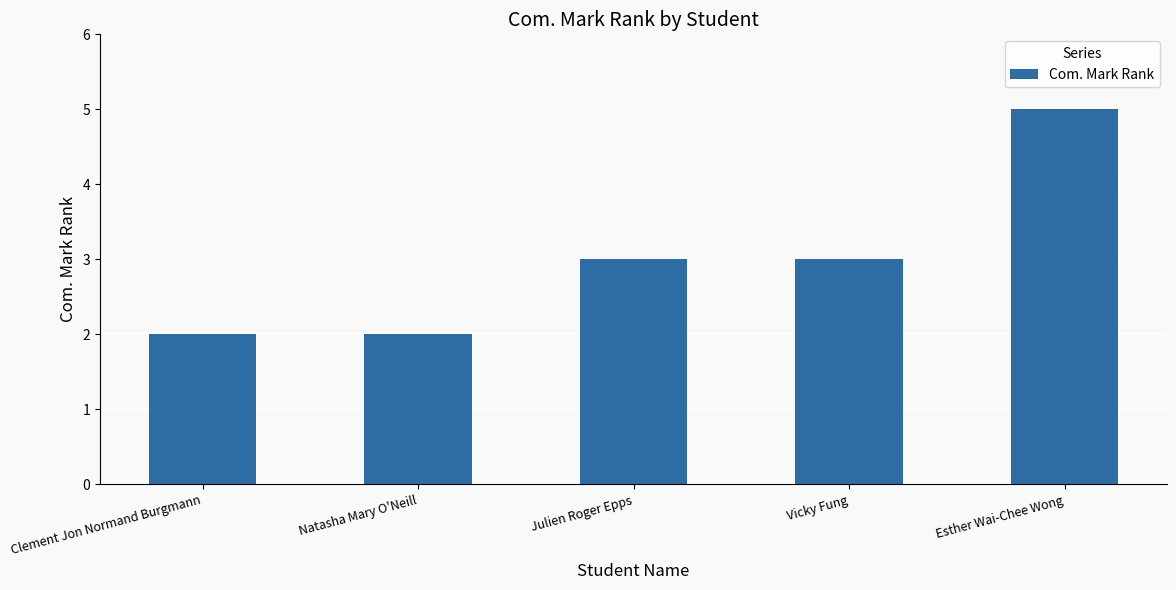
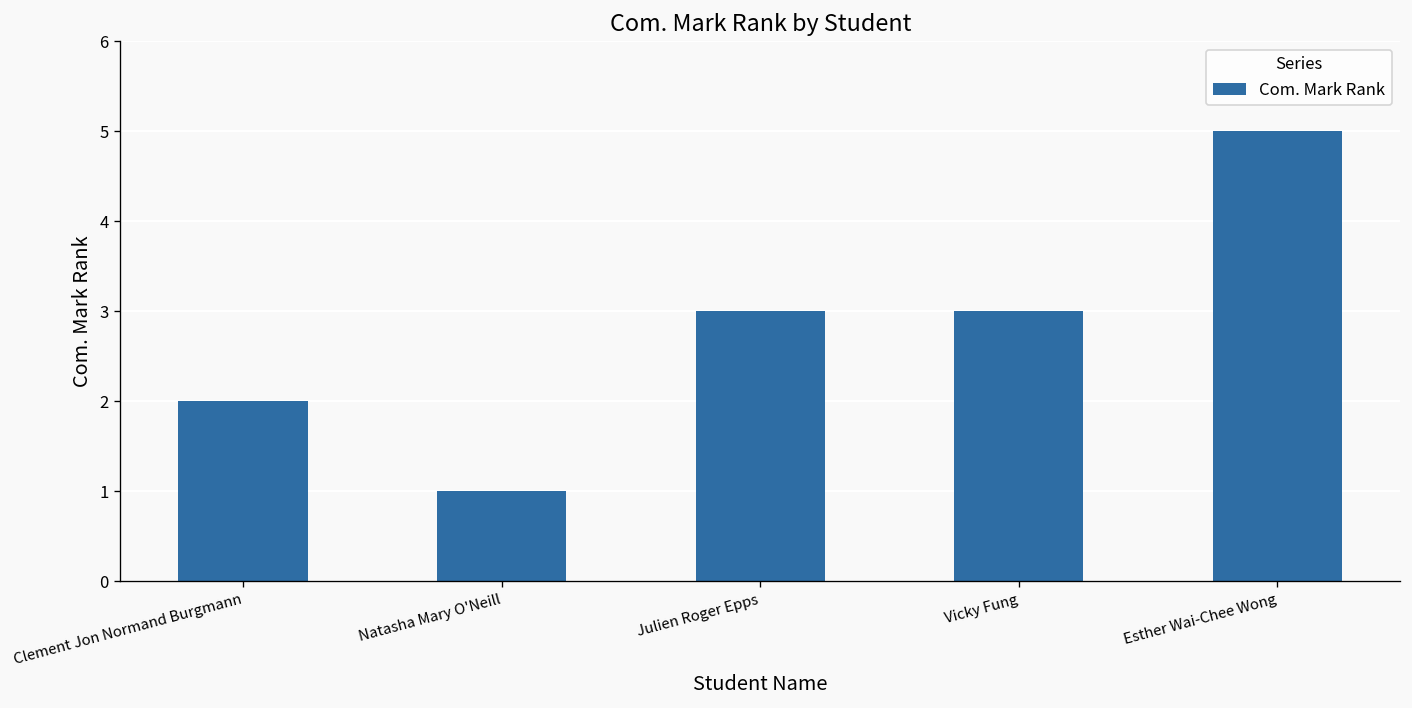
  {
    "Clement Jon Normand Burgmann": 2,
-   "Natasha Mary O'Neill": 2,
+   "Natasha Mary O'Neill": 1,
    "Julien Roger Epps": 3,
    "Vicky Fung": 3,
    "Esther Wai-Chee Wong": 5
  }
